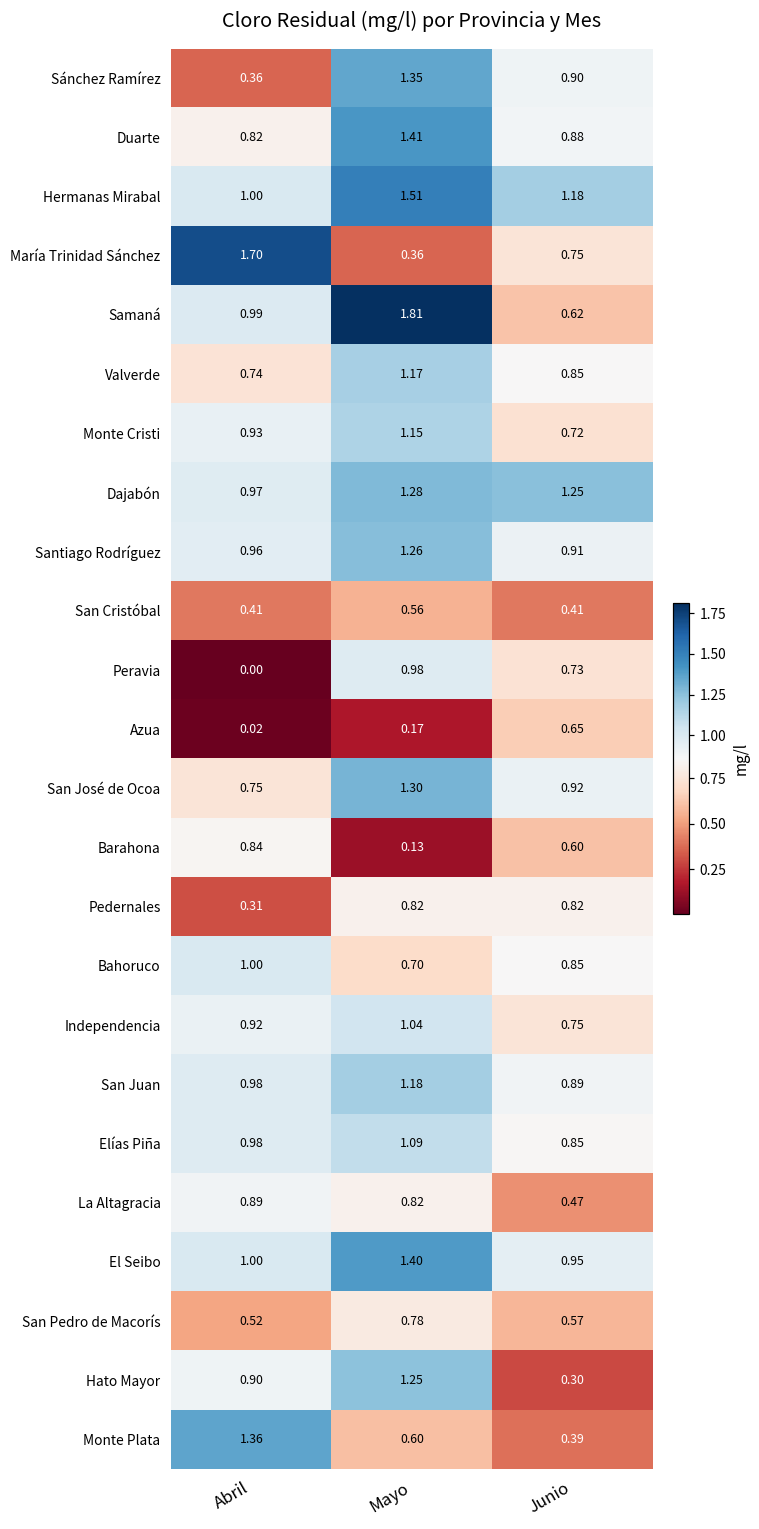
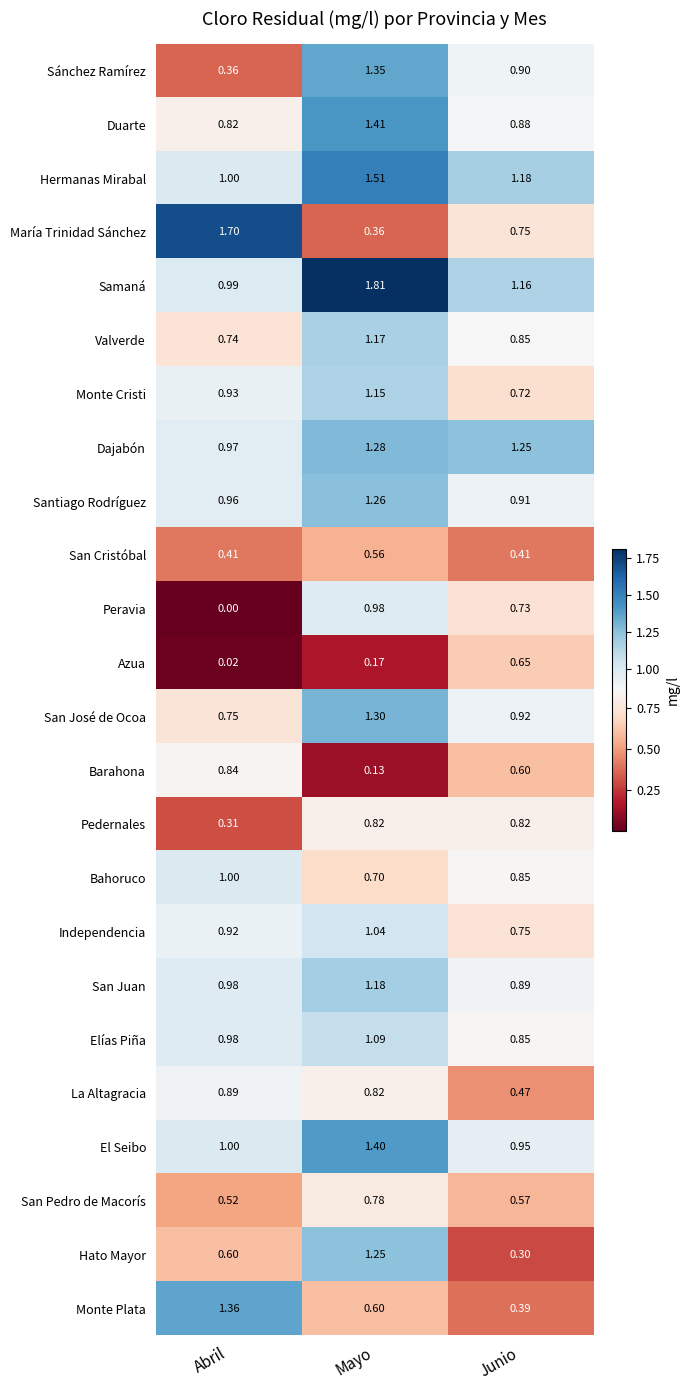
  {
    "Sánchez Ramírez": {
      "Abril": 0.36,
      "Mayo": 1.35,
      "Junio": 0.90
    },
    "Duarte": {
      "Abril": 0.82,
      "Mayo": 1.41,
      "Junio": 0.88
    },
    "Hermanas Mirabal": {
      "Abril": 1.00,
      "Mayo": 1.51,
      "Junio": 1.18
    },
    "María Trinidad Sánchez": {
      "Abril": 1.70,
      "Mayo": 0.36,
      "Junio": 0.75
    },
    "Samaná": {
      "Abril": 0.99,
      "Mayo": 1.81,
-     "Junio": 0.62
+     "Junio": 1.16
    },
    "Valverde": {
      "Abril": 0.74,
      "Mayo": 1.17,
      "Junio": 0.85
    },
    "Monte Cristi": {
      "Abril": 0.93,
      "Mayo": 1.15,
      "Junio": 0.72
    },
    "Dajabón": {
      "Abril": 0.97,
      "Mayo": 1.28,
      "Junio": 1.25
    },
    "Santiago Rodríguez": {
      "Abril": 0.96,
      "Mayo": 1.26,
      "Junio": 0.91
    },
    "San Cristóbal": {
      "Abril": 0.41,
      "Mayo": 0.56,
      "Junio": 0.41
    },
    "Peravia": {
      "Abril": 0.00,
      "Mayo": 0.98,
      "Junio": 0.73
    },
    "Azua": {
      "Abril": 0.02,
      "Mayo": 0.17,
      "Junio": 0.65
    },
    "San José de Ocoa": {
      "Abril": 0.75,
      "Mayo": 1.30,
      "Junio": 0.92
    },
    "Barahona": {
      "Abril": 0.84,
      "Mayo": 0.13,
      "Junio": 0.60
    },
    "Pedernales": {
      "Abril": 0.31,
      "Mayo": 0.82,
      "Junio": 0.82
    },
    "Bahoruco": {
      "Abril": 1.00,
      "Mayo": 0.70,
      "Junio": 0.85
    },
    "Independencia": {
      "Abril": 0.92,
      "Mayo": 1.04,
      "Junio": 0.75
    },
    "San Juan": {
      "Abril": 0.98,
      "Mayo": 1.18,
      "Junio": 0.89
    },
    "Elías Piña": {
      "Abril": 0.98,
      "Mayo": 1.09,
      "Junio": 0.85
    },
    "La Altagracia": {
      "Abril": 0.89,
      "Mayo": 0.82,
      "Junio": 0.47
    },
    "El Seibo": {
      "Abril": 1.00,
      "Mayo": 1.40,
      "Junio": 0.95
    },
    "San Pedro de Macorís": {
      "Abril": 0.52,
      "Mayo": 0.78,
      "Junio": 0.57
    },
    "Hato Mayor": {
-     "Abril": 0.90,
+     "Abril": 0.60,
      "Mayo": 1.25,
      "Junio": 0.30
    },
    "Monte Plata": {
      "Abril": 1.36,
      "Mayo": 0.60,
      "Junio": 0.39
    }
  }
